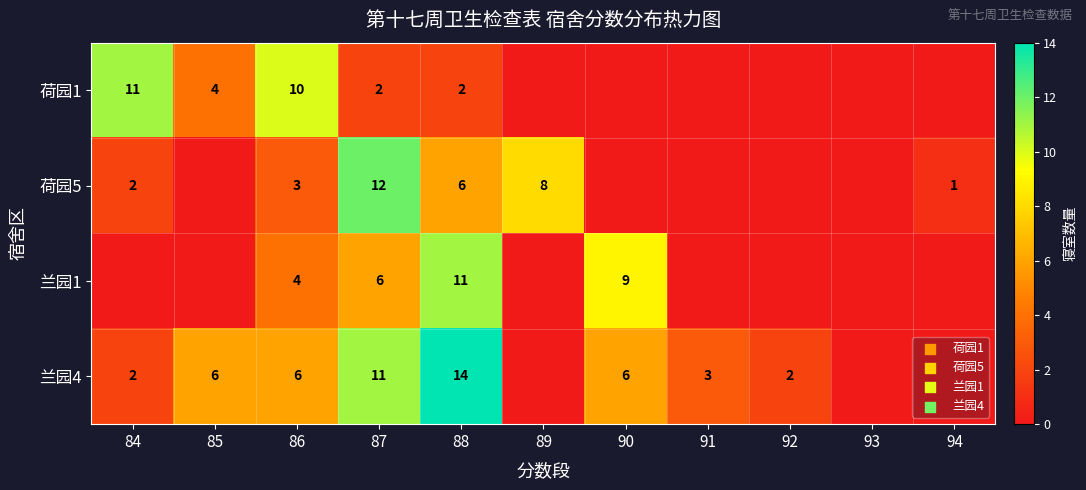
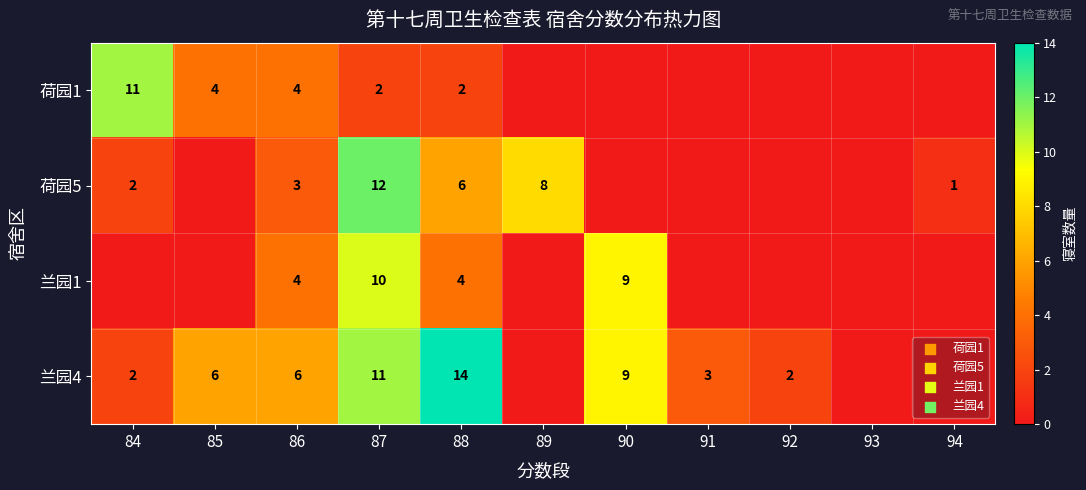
  {
    "荷园1": {
      "84": 11,
      "85": 4,
-     "86": 10,
+     "86": 4,
      "87": 2,
      "88": 2
    },
    "荷园5": {
      "84": 2,
      "86": 3,
      "87": 12,
      "88": 6,
      "89": 8,
      "94": 1
    },
    "兰园1": {
      "86": 4,
-     "87": 6,
-     "88": 11,
+     "87": 10,
+     "88": 4,
      "90": 9
    },
    "兰园4": {
      "84": 2,
      "85": 6,
      "86": 6,
      "87": 11,
      "88": 14,
-     "90": 6,
+     "90": 9,
      "91": 3,
      "92": 2
    }
  }
